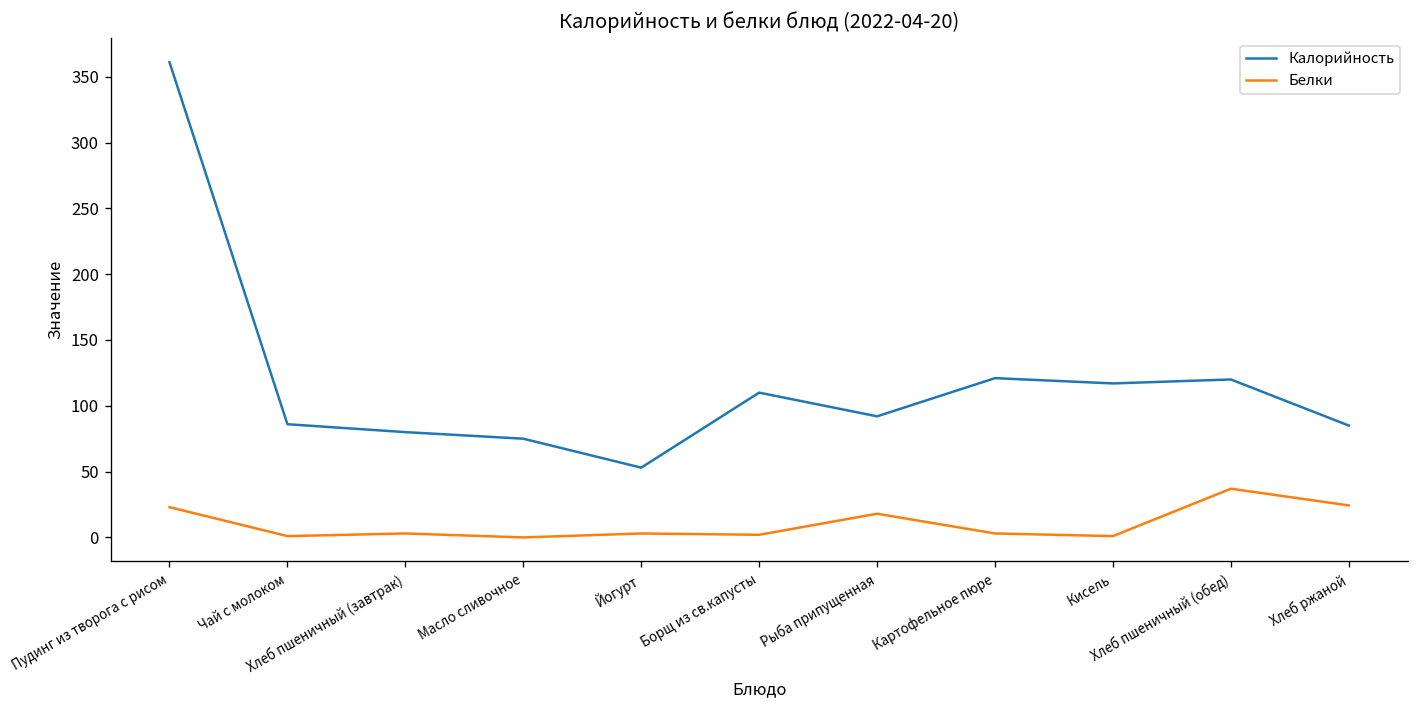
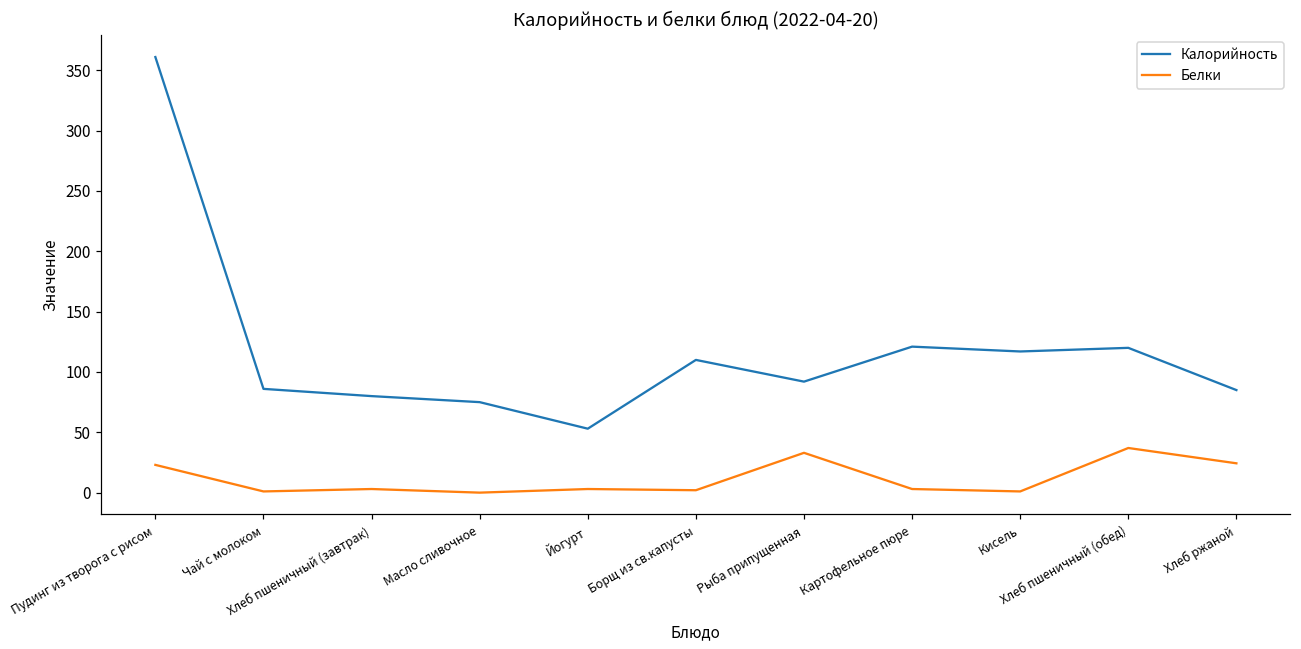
  {
    "Калорийность": {
      "Пудинг из творога с рисом": 361,
      "Чай с молоком": 86,
      "Хлеб пшеничный (завтрак)": 80,
      "Масло сливочное": 75,
      "Йогурт": 53,
      "Борщ из св.капусты": 110,
      "Рыба припущенная": 92,
      "Картофельное пюре": 121,
      "Кисель": 117,
      "Хлеб пшеничный (обед)": 120,
      "Хлеб ржаной": 85
    },
    "Белки": {
      "Пудинг из творога с рисом": 23,
      "Чай с молоком": 1,
      "Хлеб пшеничный (завтрак)": 3,
      "Масло сливочное": 0,
      "Йогурт": 3,
      "Борщ из св.капусты": 2,
-     "Рыба припущенная": 18,
+     "Рыба припущенная": 33,
      "Картофельное пюре": 3,
      "Кисель": 1,
      "Хлеб пшеничный (обед)": 37,
      "Хлеб ржаной": 24
    }
  }
